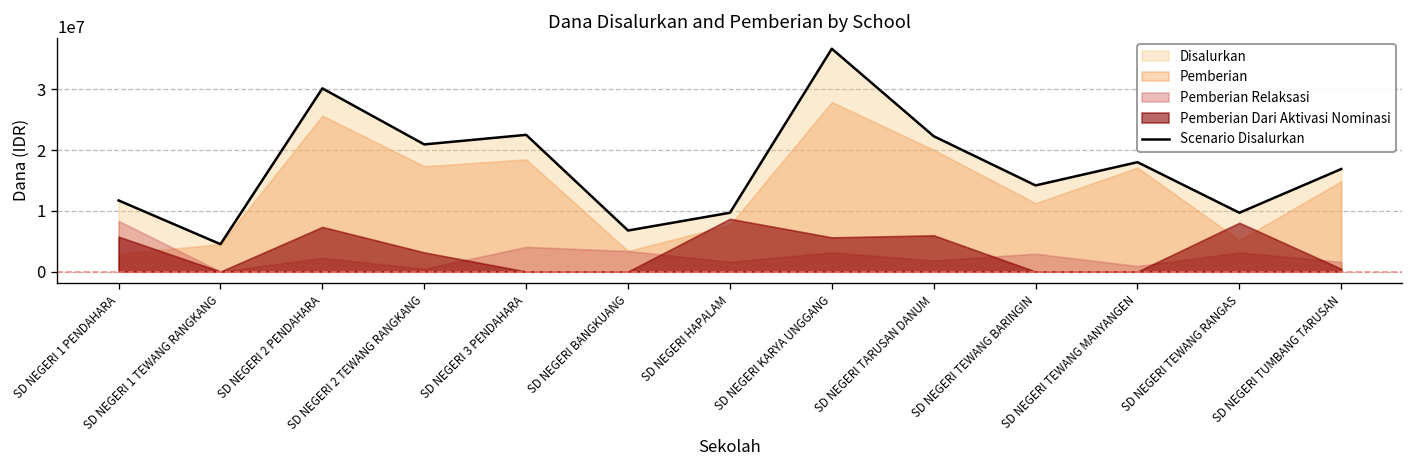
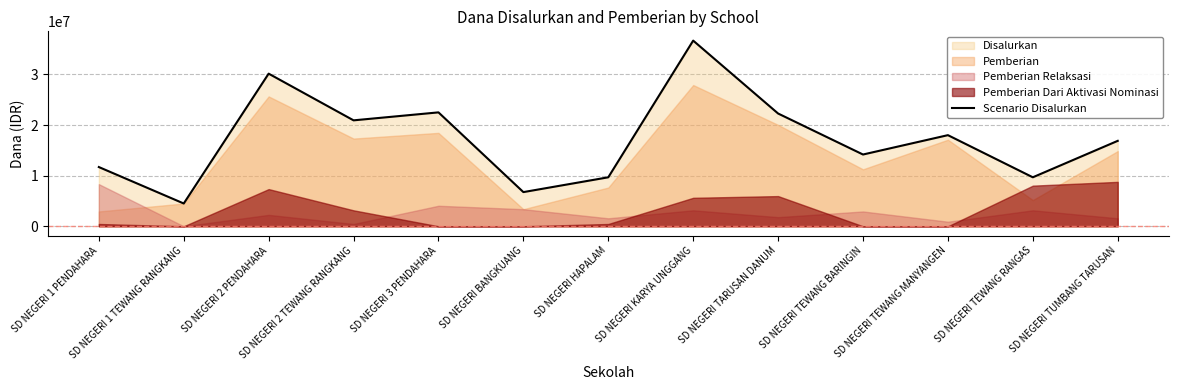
  {
    "Pemberian Dari Aktivasi Nominasi": {
-     "SD NEGERI 1 PENDAHARA": 6000000,
+     "SD NEGERI 1 PENDAHARA": 0,
      "SD NEGERI 2 PENDAHARA": 7000000,
      "SD NEGERI 2 TEWANG RANGKANG": 3000000,
      "SD NEGERI 3 PENDAHARA": 0,
      "SD NEGERI BANGKUANG": 0,
-     "SD NEGERI HAPALAM": 9000000,
+     "SD NEGERI HAPALAM": 0,
      "SD NEGERI KARYA UNGGANG": 6000000,
      "SD NEGERI TARUSAN DANUM": 6000000,
      "SD NEGERI TEWANG BARINGIN": 0,
      "SD NEGERI TEWANG MANYANGEN": 0,
      "SD NEGERI TEWANG RANGAS": 8000000,
-     "SD NEGERI TUMBANG TARUSAN": 0
+     "SD NEGERI TUMBANG TARUSAN": 9000000
    }
  }
